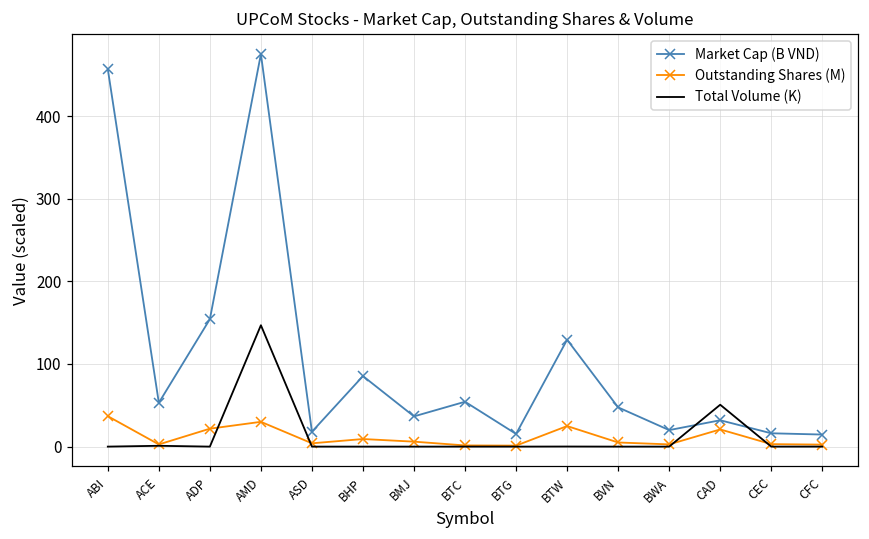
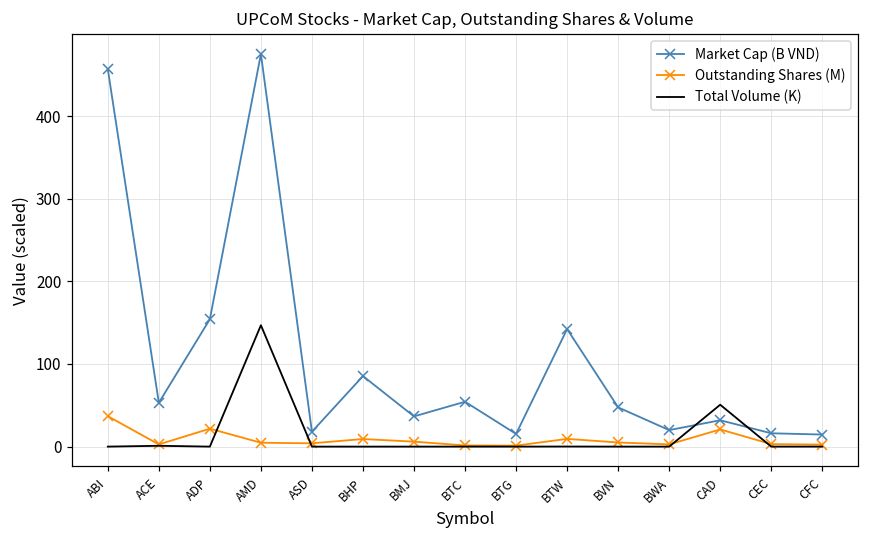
  {
    "Market Cap (B VND)": {
      "ABI": 460,
      "ACE": 50,
      "ADP": 150,
      "AMD": 480,
      "ASD": 20,
      "BHP": 90,
      "BMJ": 40,
      "BTC": 50,
      "BTG": 20,
-     "BTW": 130,
+     "BTW": 140,
      "BVN": 50,
      "BWA": 20,
      "CAD": 30,
      "CEC": 20,
      "CFC": 10
    },
    "Outstanding Shares (M)": {
      "ABI": 40,
      "ADP": 20,
-     "AMD": 30,
+     "AMD": 0,
      "ASD": 0,
      "BHP": 10,
      "BMJ": 10,
-     "BTW": 20,
+     "BTW": 10,
      "BVN": 10,
      "CAD": 20
    },
    "Total Volume (K)": {
      "ABI": 0,
      "ADP": 0,
      "AMD": 150,
      "ASD": 0,
      "BHP": 0,
      "BMJ": 0,
      "BTW": 0,
      "BVN": 0,
      "CAD": 50
    }
  }
